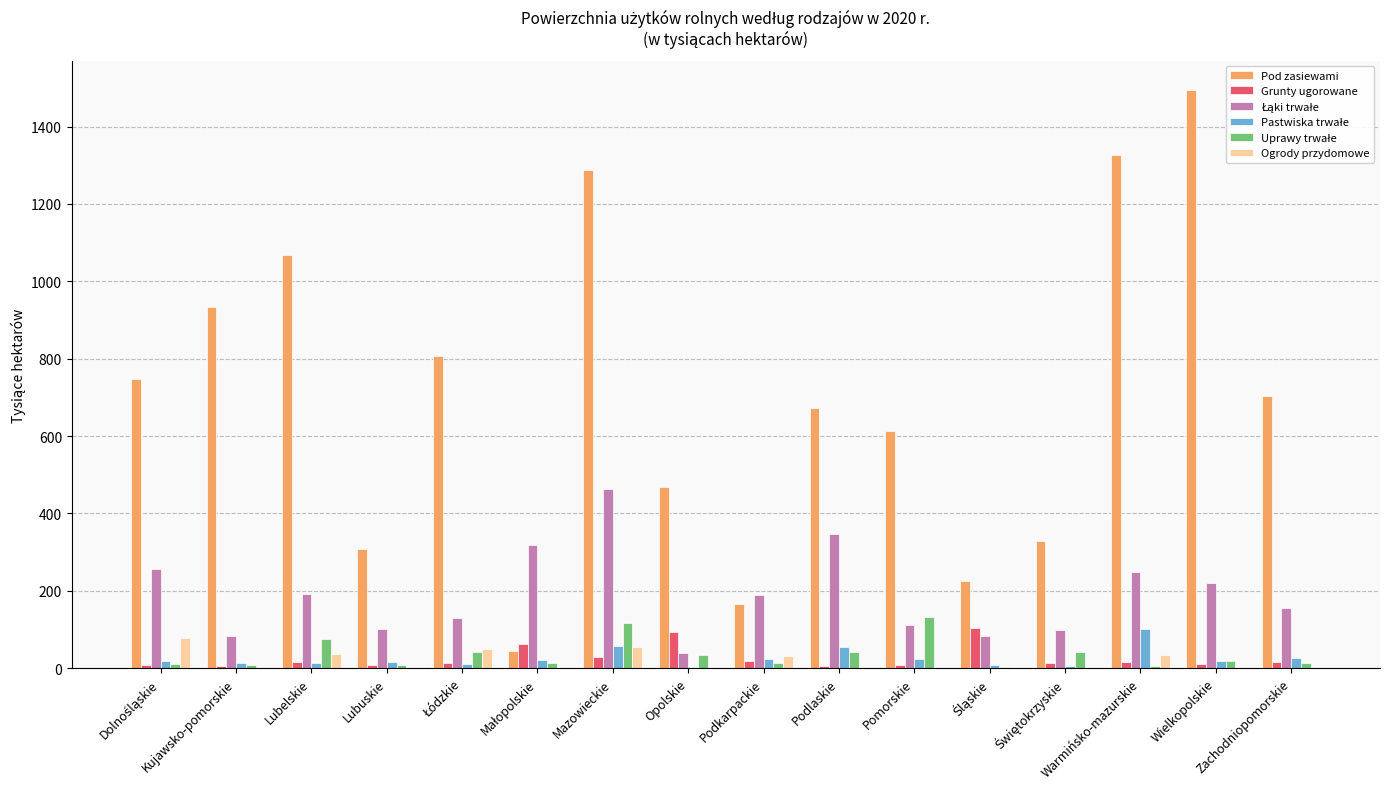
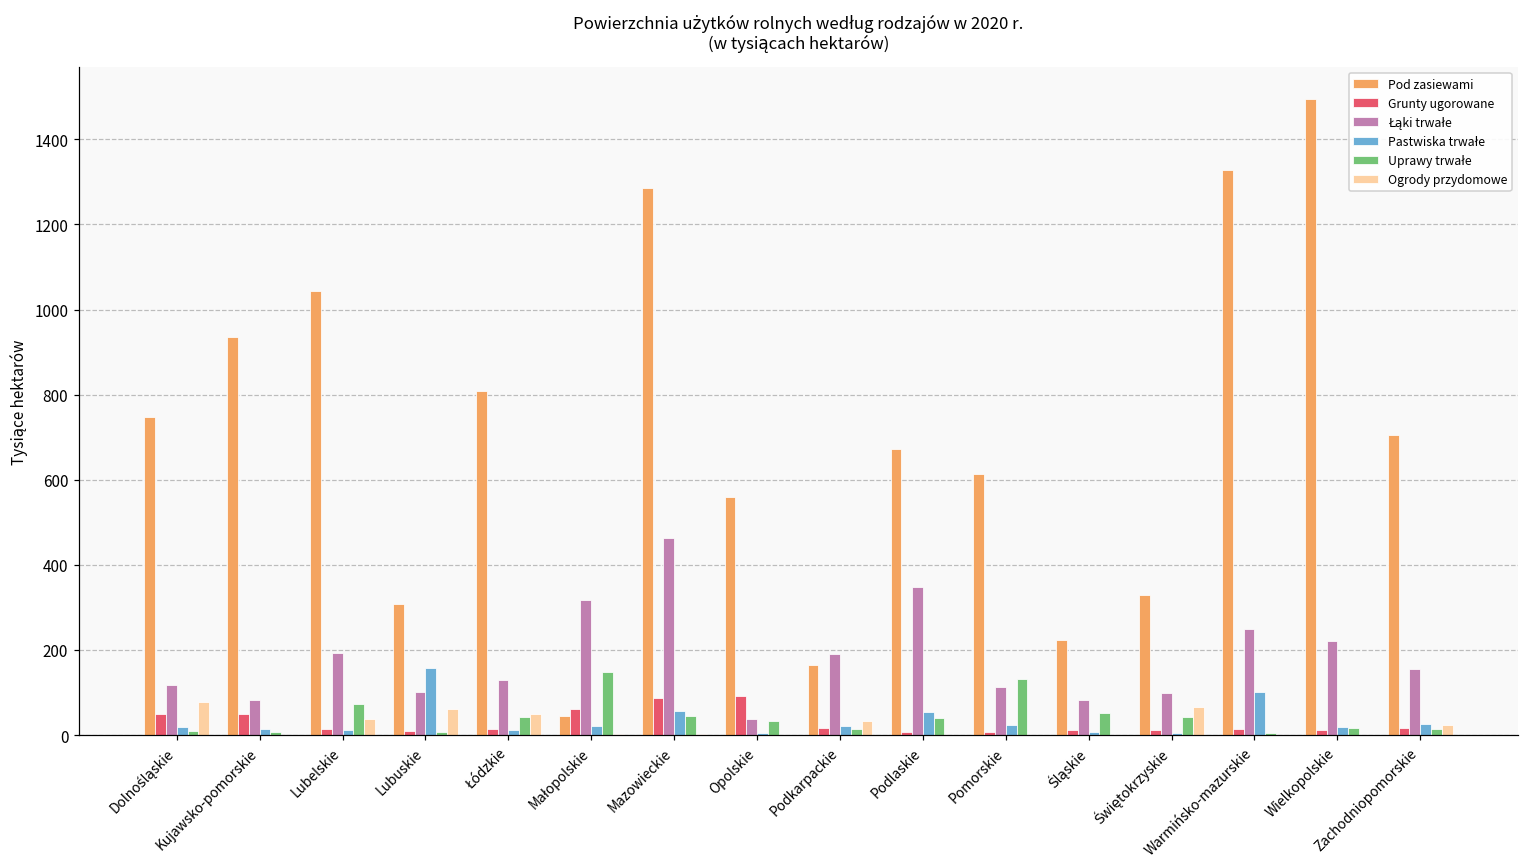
  {
    "Pod zasiewami": {
      "Dolnośląskie": 750,
      "Kujawsko-pomorskie": 930,
-     "Lubelskie": 1070,
+     "Lubelskie": 1040,
      "Lubuskie": 310,
      "Łódzkie": 810,
      "Małopolskie": 50,
      "Mazowieckie": 1290,
-     "Opolskie": 470,
+     "Opolskie": 560,
      "Podkarpackie": 170,
      "Podlaskie": 670,
      "Pomorskie": 610,
      "Śląskie": 220,
      "Świętokrzyskie": 330,
      "Warmińsko-mazurskie": 1330,
      "Wielkopolskie": 1500,
      "Zachodniopomorskie": 700
    },
    "Grunty ugorowane": {
-     "Dolnośląskie": 10,
-     "Kujawsko-pomorskie": 0,
+     "Dolnośląskie": 50,
+     "Kujawsko-pomorskie": 50,
      "Lubelskie": 20,
      "Lubuskie": 10,
      "Łódzkie": 10,
      "Małopolskie": 60,
-     "Mazowieckie": 30,
+     "Mazowieckie": 90,
      "Opolskie": 90,
      "Podkarpackie": 20,
      "Pomorskie": 10,
-     "Śląskie": 100,
+     "Śląskie": 10,
      "Świętokrzyskie": 10,
      "Warmińsko-mazurskie": 10,
      "Wielkopolskie": 10,
      "Zachodniopomorskie": 20
    },
    "Łąki trwałe": {
-     "Dolnośląskie": 260,
+     "Dolnośląskie": 120,
      "Kujawsko-pomorskie": 80,
      "Lubelskie": 190,
      "Lubuskie": 100,
      "Łódzkie": 130,
      "Małopolskie": 320,
      "Mazowieckie": 460,
      "Opolskie": 40,
      "Podkarpackie": 190,
      "Podlaskie": 350,
      "Pomorskie": 110,
      "Śląskie": 80,
      "Świętokrzyskie": 100,
      "Warmińsko-mazurskie": 250,
      "Wielkopolskie": 220,
      "Zachodniopomorskie": 160
    },
    "Pastwiska trwałe": {
      "Dolnośląskie": 20,
      "Kujawsko-pomorskie": 10,
      "Lubelskie": 10,
-     "Lubuskie": 10,
+     "Lubuskie": 160,
      "Łódzkie": 10,
      "Małopolskie": 20,
      "Mazowieckie": 60,
      "Podkarpackie": 20,
      "Podlaskie": 50,
      "Pomorskie": 20,
      "Śląskie": 10,
      "Warmińsko-mazurskie": 100,
      "Wielkopolskie": 20,
      "Zachodniopomorskie": 30
    },
    "Uprawy trwałe": {
      "Dolnośląskie": 10,
      "Kujawsko-pomorskie": 10,
      "Lubelskie": 70,
      "Lubuskie": 10,
      "Łódzkie": 40,
-     "Małopolskie": 10,
-     "Mazowieckie": 120,
+     "Małopolskie": 150,
+     "Mazowieckie": 40,
      "Opolskie": 30,
      "Podkarpackie": 10,
      "Podlaskie": 40,
      "Pomorskie": 130,
-     "Śląskie": 0,
+     "Śląskie": 50,
      "Świętokrzyskie": 40,
      "Wielkopolskie": 20,
      "Zachodniopomorskie": 10
    },
    "Ogrody przydomowe": {
      "Dolnośląskie": 80,
      "Lubelskie": 40,
-     "Lubuskie": 0,
+     "Lubuskie": 60,
      "Łódzkie": 50,
-     "Mazowieckie": 50,
+     "Mazowieckie": 0,
      "Podkarpackie": 30,
-     "Świętokrzyskie": 0,
-     "Warmińsko-mazurskie": 40,
-     "Zachodniopomorskie": 0
+     "Świętokrzyskie": 70,
+     "Warmińsko-mazurskie": 0,
+     "Zachodniopomorskie": 20
    }
  }
